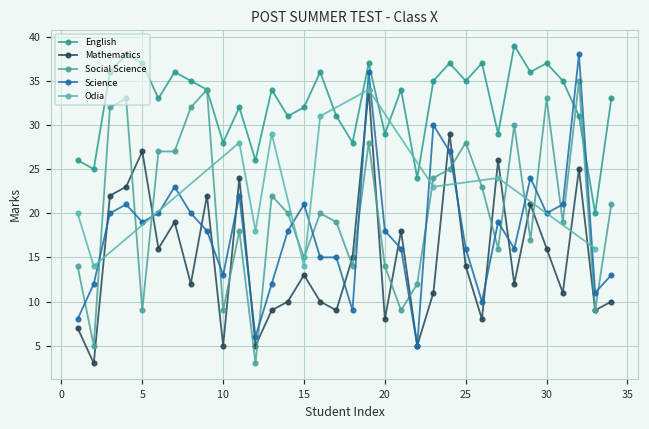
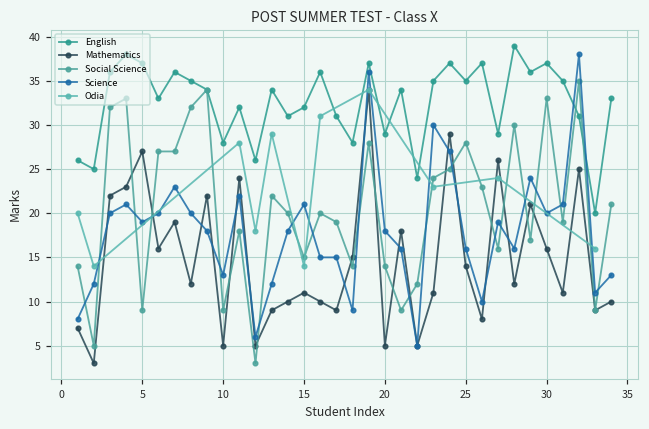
  {
    "Mathematics": {
      "5": 27,
      "10": 5,
-     "15": 13,
-     "20": 8,
+     "15": 11,
+     "20": 5,
      "25": 14,
      "30": 16
    }
  }
